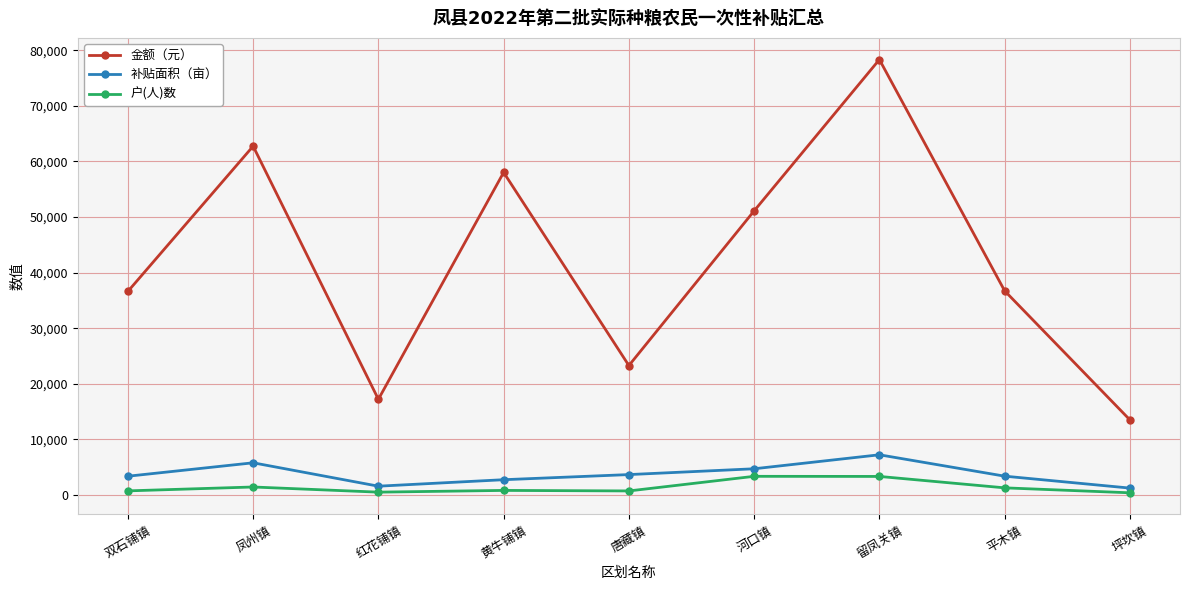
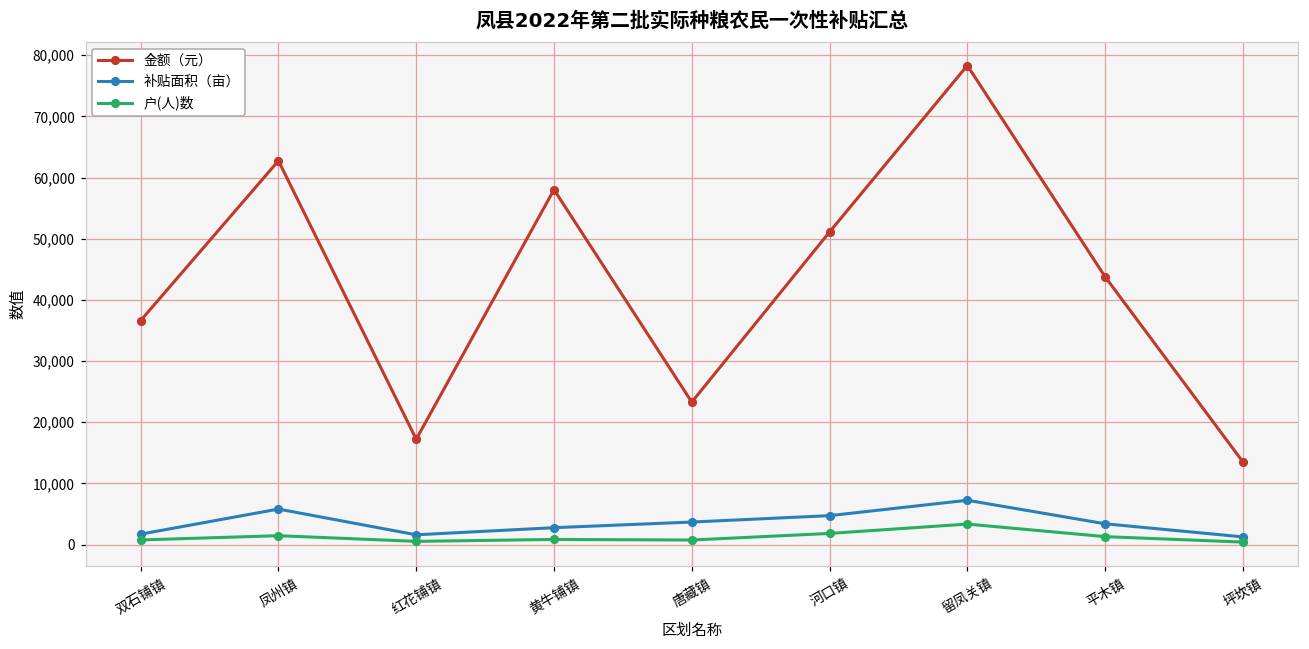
  {
    "金额（元）": {
      "双石铺镇": "37,000",
      "凤州镇": "63,000",
      "红花铺镇": "17,000",
      "黄牛铺镇": "58,000",
      "唐藏镇": "23,000",
      "河口镇": "51,000",
      "留凤关镇": "78,000",
-     "平木镇": "37,000",
+     "平木镇": "44,000",
      "坪坎镇": "14,000"
    },
    "补贴面积（亩）": {
-     "双石铺镇": "3,000",
+     "双石铺镇": "2,000",
      "凤州镇": "6,000",
      "红花铺镇": "2,000",
      "黄牛铺镇": "3,000",
      "唐藏镇": "4,000",
      "河口镇": "5,000",
      "留凤关镇": "7,000",
      "平木镇": "3,000",
      "坪坎镇": "1,000"
    },
    "户(人)数": {
      "双石铺镇": "1,000",
      "凤州镇": "1,000",
      "红花铺镇": "1,000",
      "黄牛铺镇": "1,000",
      "唐藏镇": "1,000",
-     "河口镇": "3,000",
+     "河口镇": "2,000",
      "留凤关镇": "3,000",
      "平木镇": "1,000",
      "坪坎镇": "0"
    }
  }
